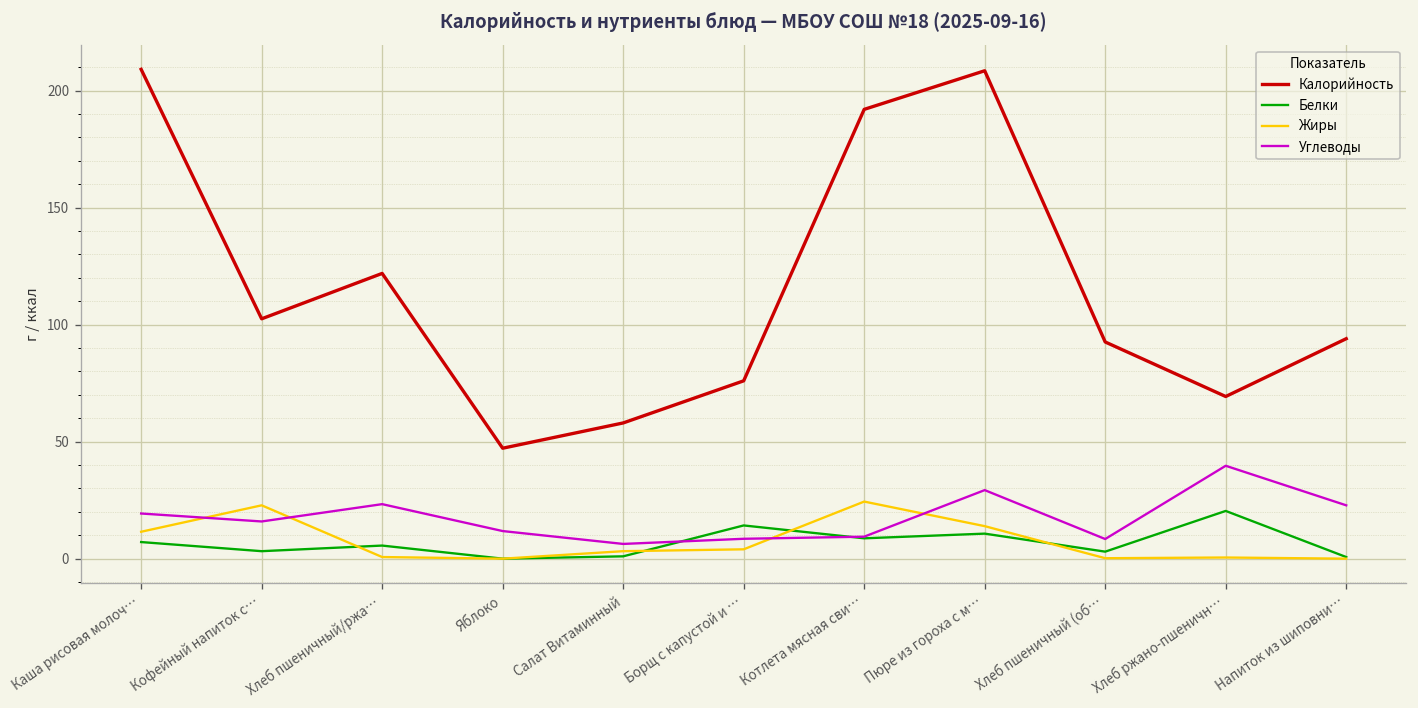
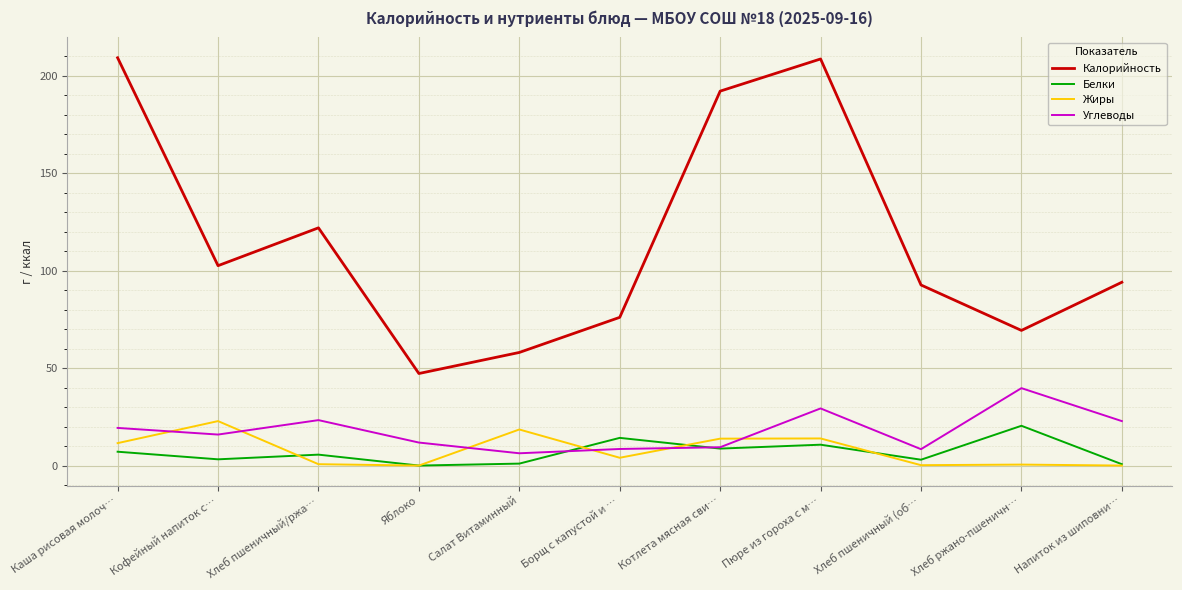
  {
    "Калорийность": {
      "Каша рисовая молоч…": 209,
      "Кофейный напиток с…": 103,
      "Хлеб пшеничный/ржа…": 122,
      "Яблоко": 47,
      "Салат Витаминный": 58,
      "Борщ с капустой и …": 76,
      "Котлета мясная сви…": 192,
      "Пюре из гороха с м…": 209,
      "Хлеб пшеничный (об…": 93,
      "Хлеб ржано-пшеничн…": 69,
      "Напиток из шиповни…": 94
    },
    "Белки": {
      "Каша рисовая молоч…": 7,
      "Кофейный напиток с…": 3,
      "Хлеб пшеничный/ржа…": 6,
      "Салат Витаминный": 1,
      "Борщ с капустой и …": 14,
      "Пюре из гороха с м…": 11,
      "Хлеб пшеничный (об…": 3,
      "Хлеб ржано-пшеничн…": 20
    },
    "Жиры": {
      "Каша рисовая молоч…": 12,
      "Кофейный напиток с…": 23,
      "Хлеб пшеничный/ржа…": 1,
-     "Салат Витаминный": 3,
+     "Салат Витаминный": 19,
      "Борщ с капустой и …": 4,
-     "Котлета мясная сви…": 24,
+     "Котлета мясная сви…": 14,
      "Пюре из гороха с м…": 14,
      "Хлеб пшеничный (об…": 0,
      "Хлеб ржано-пшеничн…": 1
    },
    "Углеводы": {
      "Каша рисовая молоч…": 19,
      "Кофейный напиток с…": 16,
      "Хлеб пшеничный/ржа…": 23,
      "Яблоко": 12,
      "Салат Витаминный": 6,
      "Борщ с капустой и …": 9,
      "Пюре из гороха с м…": 29,
      "Хлеб пшеничный (об…": 8,
      "Хлеб ржано-пшеничн…": 40,
      "Напиток из шиповни…": 23
    }
  }
